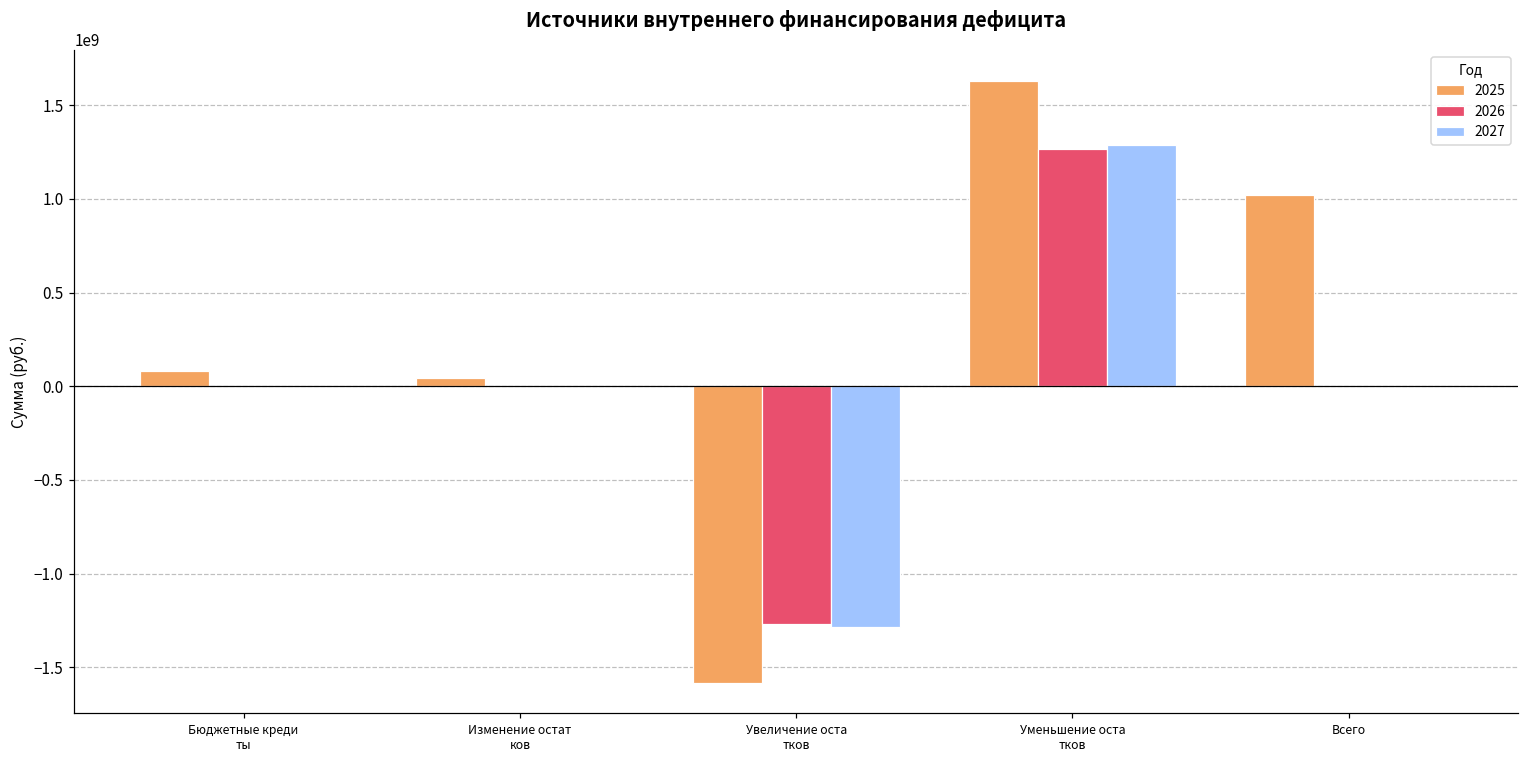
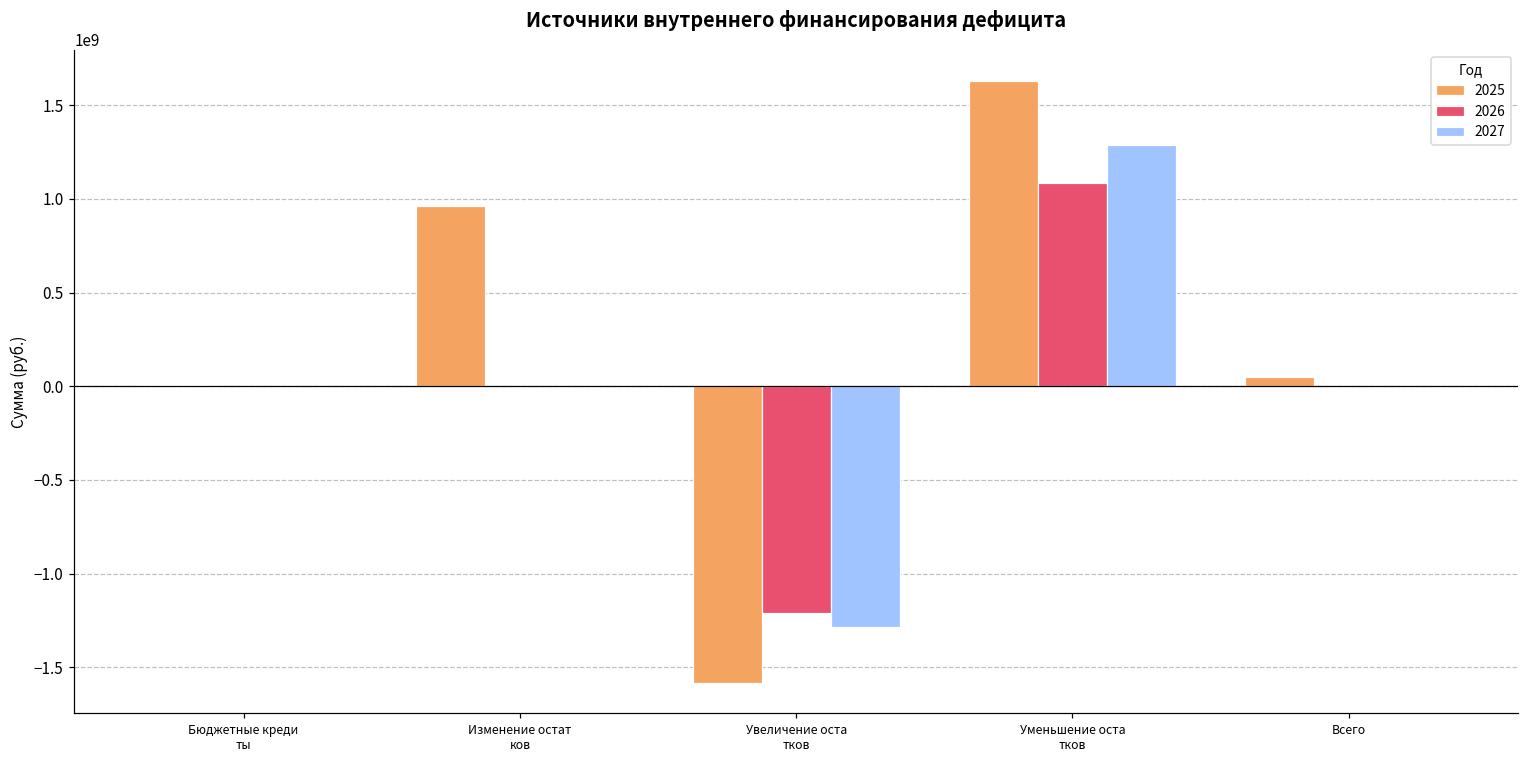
  {
    "2025": {
-     "Бюджетные креди ты": 80000000,
-     "Изменение остат ков": 50000000,
+     "Бюджетные креди ты": 10000000,
+     "Изменение остат ков": 960000000,
      "Увеличение оста тков": -1590000000,
      "Уменьшение оста тков": 1630000000,
-     "Всего": 1020000000
+     "Всего": 50000000
    },
    "2026": {
      "Бюджетные креди ты": 0,
      "Изменение остат ков": 0,
-     "Увеличение оста тков": -1270000000,
-     "Уменьшение оста тков": 1270000000,
+     "Увеличение оста тков": -1210000000,
+     "Уменьшение оста тков": 1090000000,
      "Всего": 0
    },
    "2027": {
      "Бюджетные креди ты": 0,
      "Изменение остат ков": 0,
      "Увеличение оста тков": -1290000000,
      "Уменьшение оста тков": 1290000000,
      "Всего": 0
    }
  }
